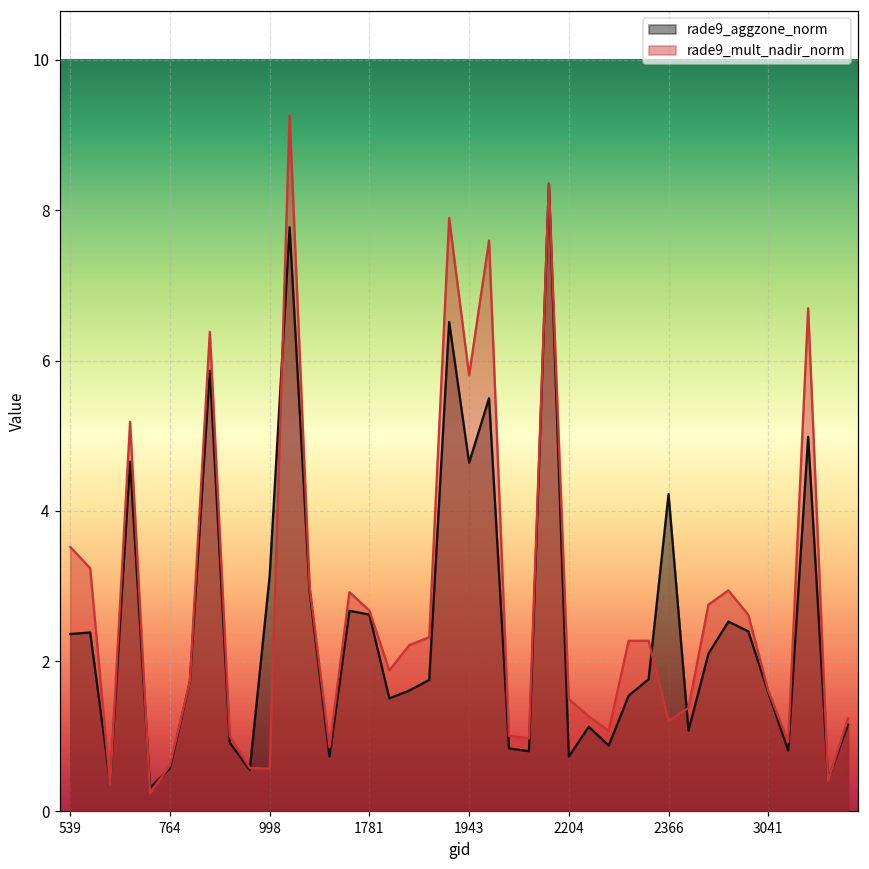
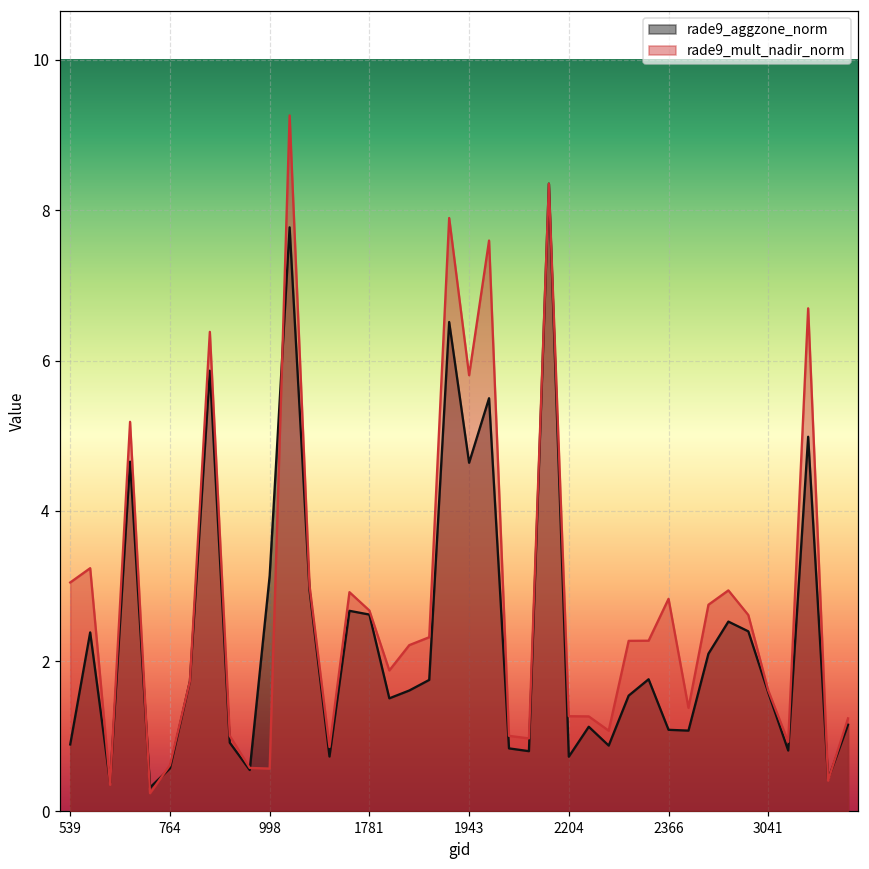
  {
    "rade9_aggzone_norm": {
-     "539": 2.4,
+     "539": 0.9,
      "764": 0.6,
      "998": 3.1,
      "1781": 2.6,
      "1943": 4.6,
      "2204": 0.7,
-     "2366": 4.2
+     "2366": 1.1
    },
    "rade9_mult_nadir_norm": {
-     "539": 3.5,
+     "539": 3.0,
      "764": 0.6,
      "998": 0.6,
      "1781": 2.7,
      "1943": 5.8,
-     "2204": 1.5,
-     "2366": 1.2
+     "2204": 1.3,
+     "2366": 2.8
    }
  }
